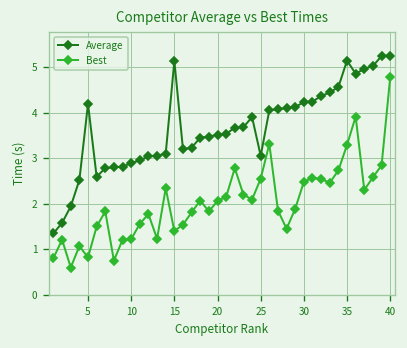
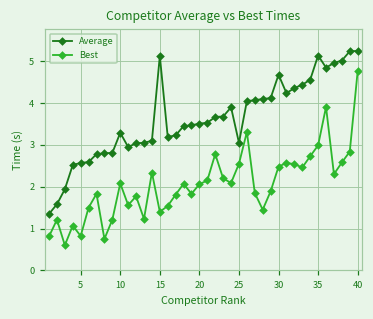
  {
    "Average": {
-     "5": 4.2,
-     "10": 2.9,
+     "5": 2.6,
+     "10": 3.3,
      "15": 5.1,
      "20": 3.5,
      "25": 3.1,
-     "30": 4.2,
+     "30": 4.7,
      "35": 5.1,
      "40": 5.3
    },
    "Best": {
      "5": 0.8,
-     "10": 1.2,
+     "10": 2.1,
      "15": 1.4,
      "20": 2.1,
      "25": 2.6,
      "30": 2.5,
-     "35": 3.3,
+     "35": 3.0,
      "40": 4.8
    }
  }
